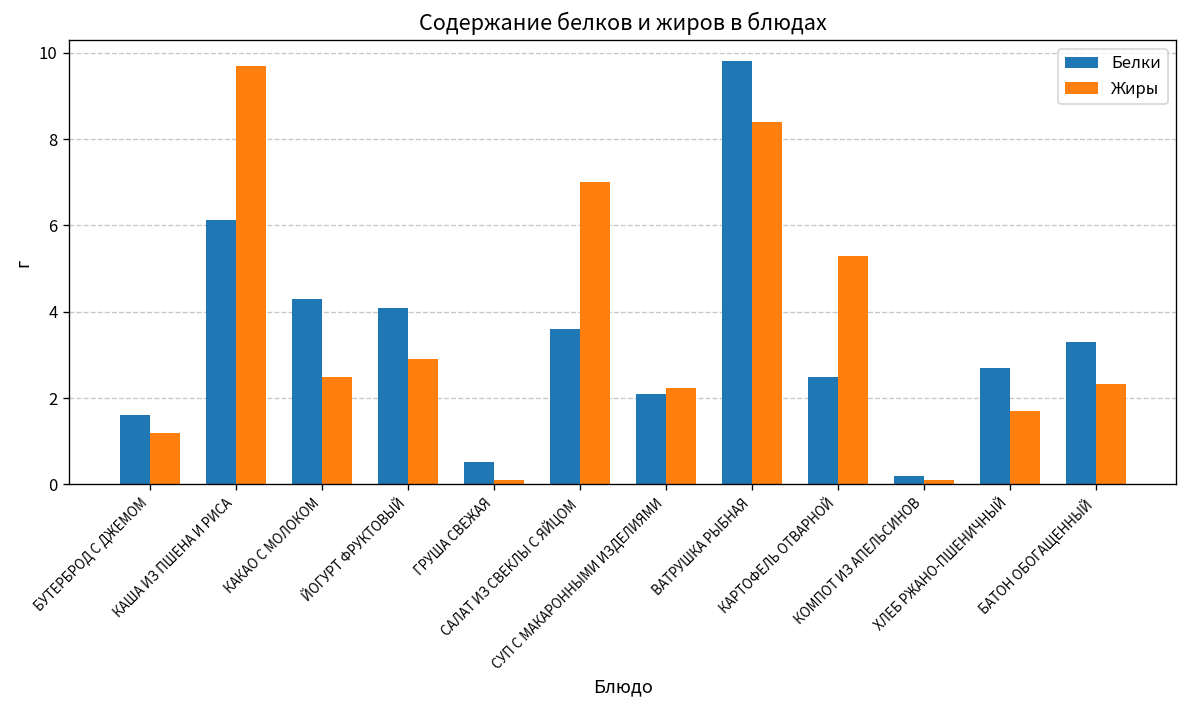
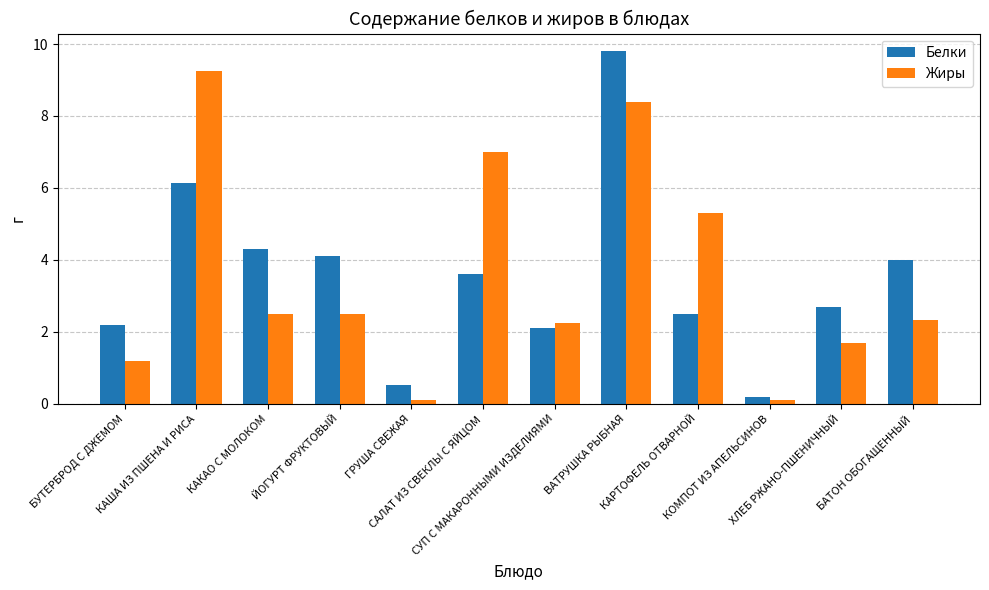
  {
    "Белки": {
-     "БУТЕРБРОД С ДЖЕМОМ": 1.6,
+     "БУТЕРБРОД С ДЖЕМОМ": 2.2,
      "КАША ИЗ ПШЕНА И РИСА": 6.1,
      "КАКАО С МОЛОКОМ": 4.3,
      "ЙОГУРТ ФРУКТОВЫЙ": 4.1,
      "ГРУША СВЕЖАЯ": 0.5,
      "САЛАТ ИЗ СВЕКЛЫ С ЯЙЦОМ": 3.6,
      "СУП С МАКАРОННЫМИ ИЗДЕЛИЯМИ": 2.1,
      "ВАТРУШКА РЫБНАЯ": 9.8,
      "КАРТОФЕЛЬ ОТВАРНОЙ": 2.5,
      "КОМПОТ ИЗ АПЕЛЬСИНОВ": 0.2,
      "ХЛЕБ РЖАНО-ПШЕНИЧНЫЙ": 2.7,
-     "БАТОН ОБОГАЩЕННЫЙ": 3.3
+     "БАТОН ОБОГАЩЕННЫЙ": 4.0
    },
    "Жиры": {
      "БУТЕРБРОД С ДЖЕМОМ": 1.2,
-     "КАША ИЗ ПШЕНА И РИСА": 9.7,
+     "КАША ИЗ ПШЕНА И РИСА": 9.3,
      "КАКАО С МОЛОКОМ": 2.5,
-     "ЙОГУРТ ФРУКТОВЫЙ": 2.9,
+     "ЙОГУРТ ФРУКТОВЫЙ": 2.5,
      "ГРУША СВЕЖАЯ": 0.1,
      "САЛАТ ИЗ СВЕКЛЫ С ЯЙЦОМ": 7.0,
      "СУП С МАКАРОННЫМИ ИЗДЕЛИЯМИ": 2.2,
      "ВАТРУШКА РЫБНАЯ": 8.4,
      "КАРТОФЕЛЬ ОТВАРНОЙ": 5.3,
      "КОМПОТ ИЗ АПЕЛЬСИНОВ": 0.1,
      "ХЛЕБ РЖАНО-ПШЕНИЧНЫЙ": 1.7,
      "БАТОН ОБОГАЩЕННЫЙ": 2.3
    }
  }
